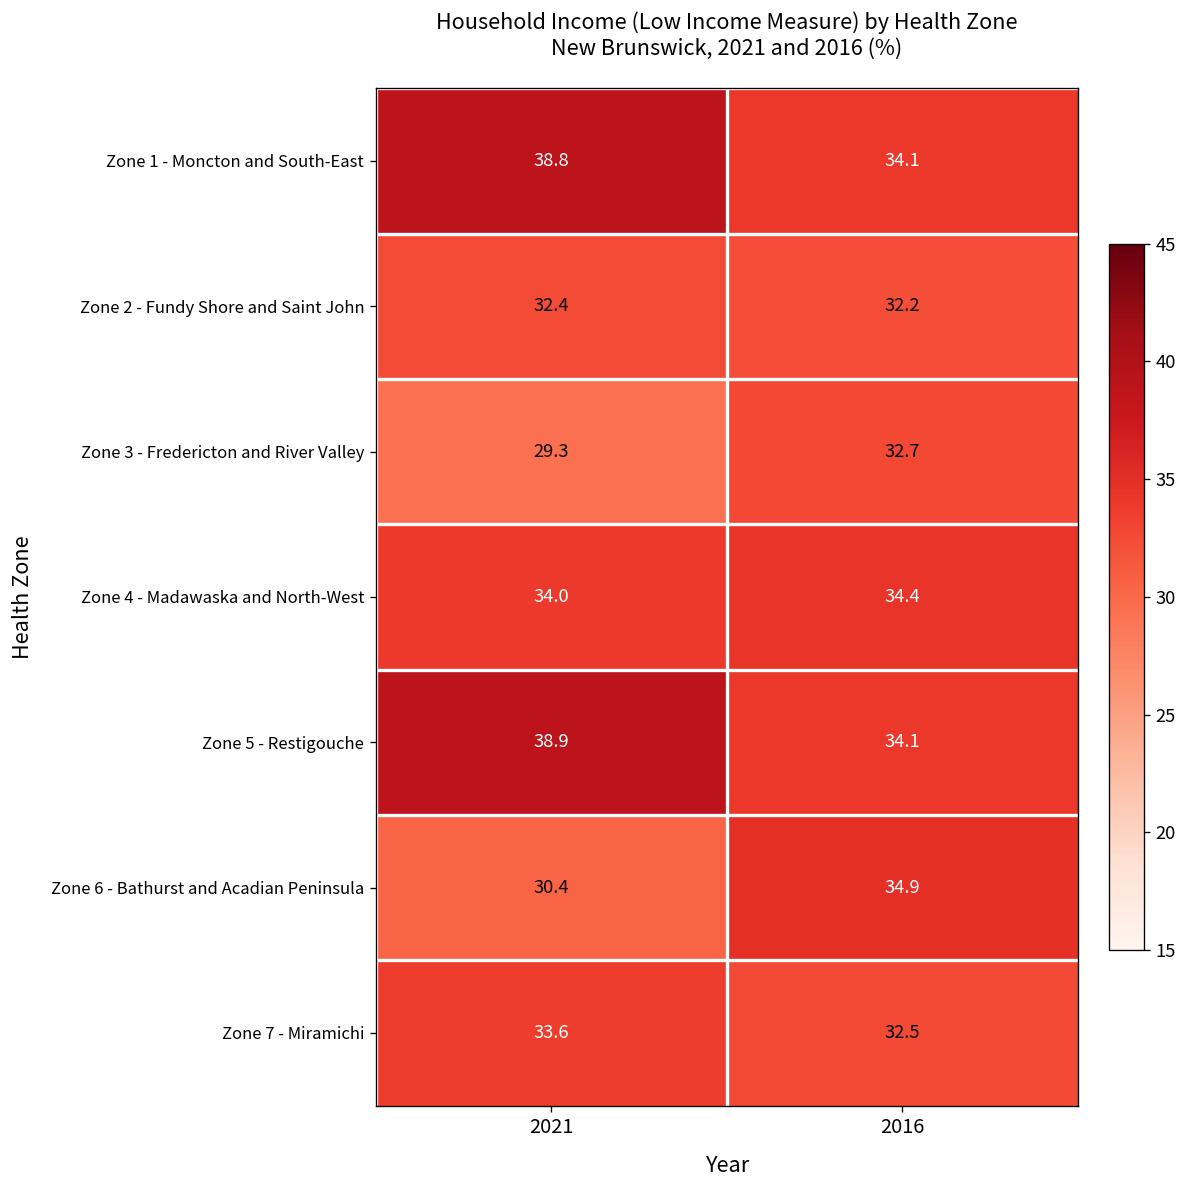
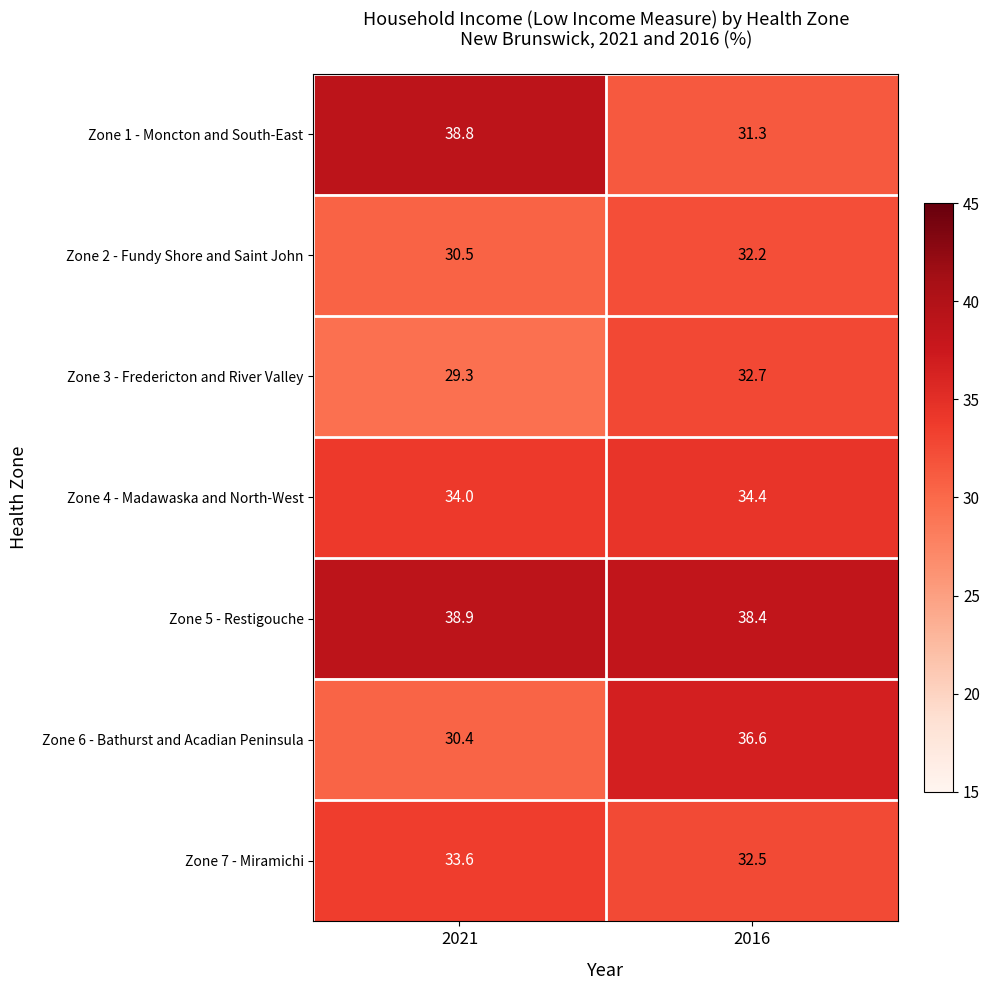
  {
    "Zone 1 - Moncton and South-East": {
      "2021": 38.8,
-     "2016": 34.1
+     "2016": 31.3
    },
    "Zone 2 - Fundy Shore and Saint John": {
-     "2021": 32.4,
+     "2021": 30.5,
      "2016": 32.2
    },
    "Zone 3 - Fredericton and River Valley": {
      "2021": 29.3,
      "2016": 32.7
    },
    "Zone 4 - Madawaska and North-West": {
      "2021": 34.0,
      "2016": 34.4
    },
    "Zone 5 - Restigouche": {
      "2021": 38.9,
-     "2016": 34.1
+     "2016": 38.4
    },
    "Zone 6 - Bathurst and Acadian Peninsula": {
      "2021": 30.4,
-     "2016": 34.9
+     "2016": 36.6
    },
    "Zone 7 - Miramichi": {
      "2021": 33.6,
      "2016": 32.5
    }
  }
